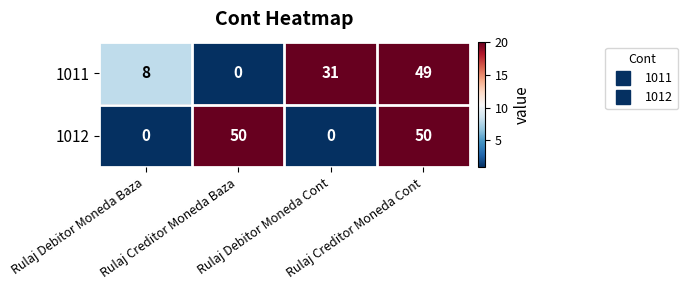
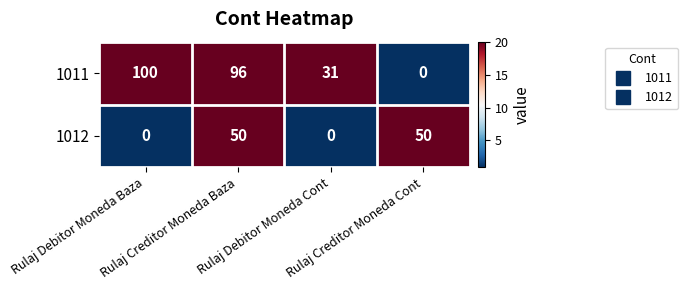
  {
    "1011": {
-     "Rulaj Debitor Moneda Baza": 8,
-     "Rulaj Creditor Moneda Baza": 0,
+     "Rulaj Debitor Moneda Baza": 100,
+     "Rulaj Creditor Moneda Baza": 96,
      "Rulaj Debitor Moneda Cont": 31,
-     "Rulaj Creditor Moneda Cont": 49
+     "Rulaj Creditor Moneda Cont": 0
    },
    "1012": {
      "Rulaj Debitor Moneda Baza": 0,
      "Rulaj Creditor Moneda Baza": 50,
      "Rulaj Debitor Moneda Cont": 0,
      "Rulaj Creditor Moneda Cont": 50
    }
  }
